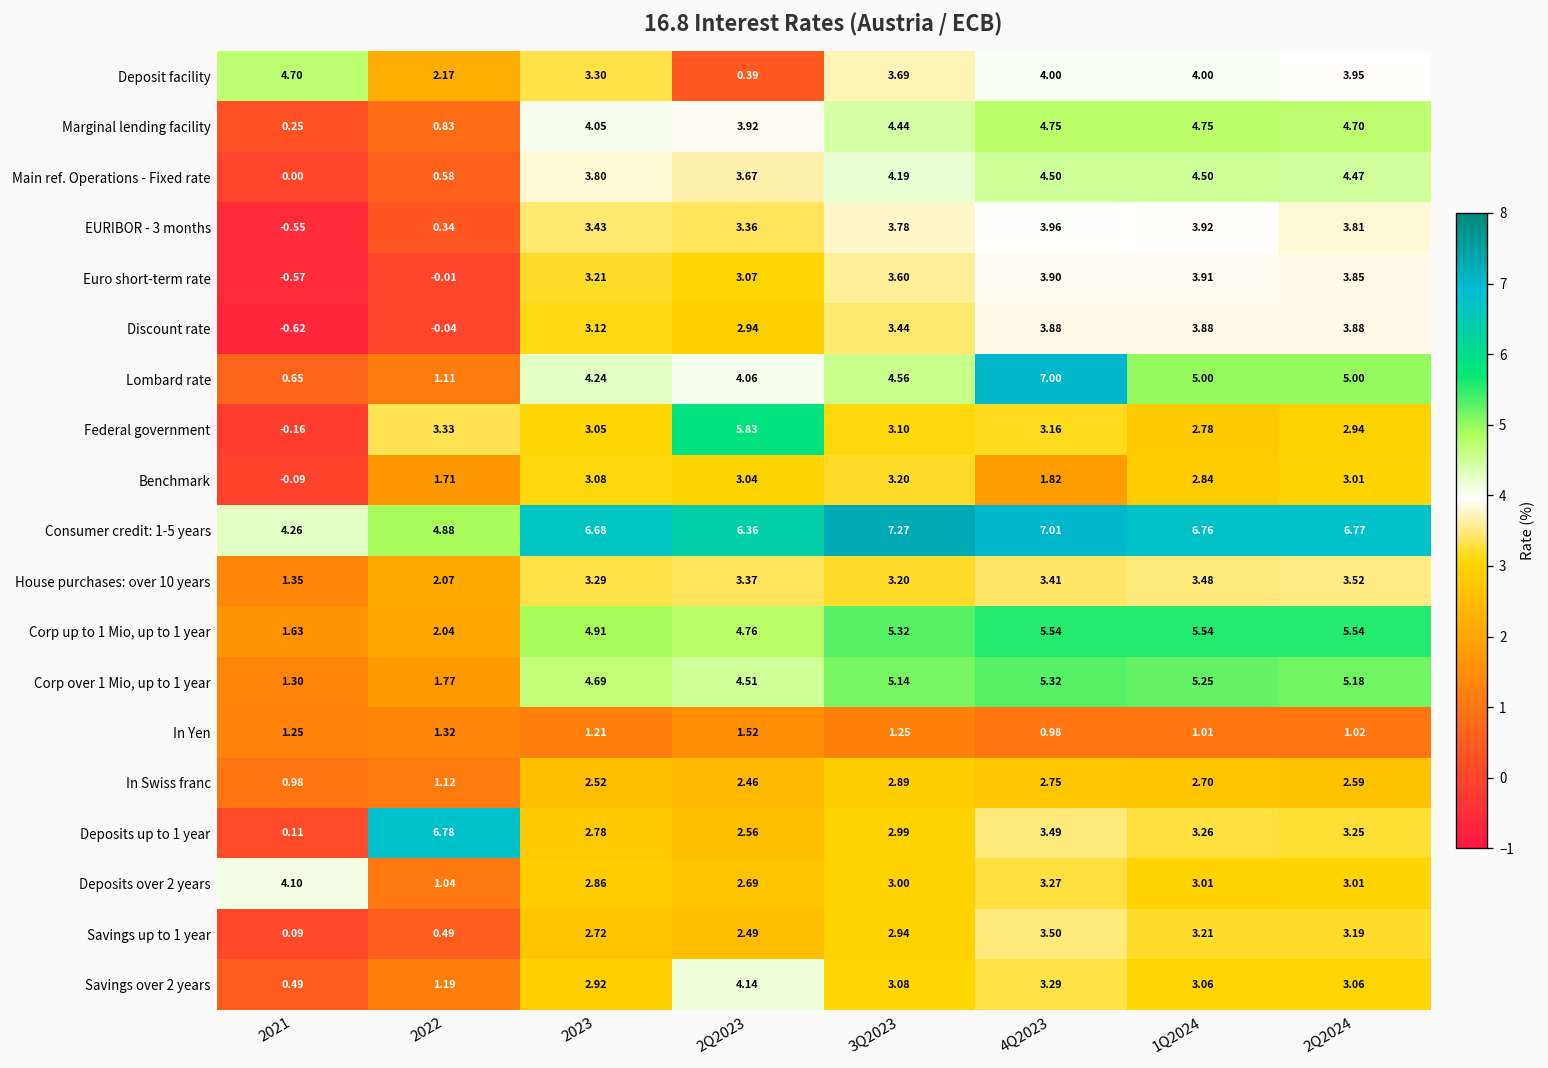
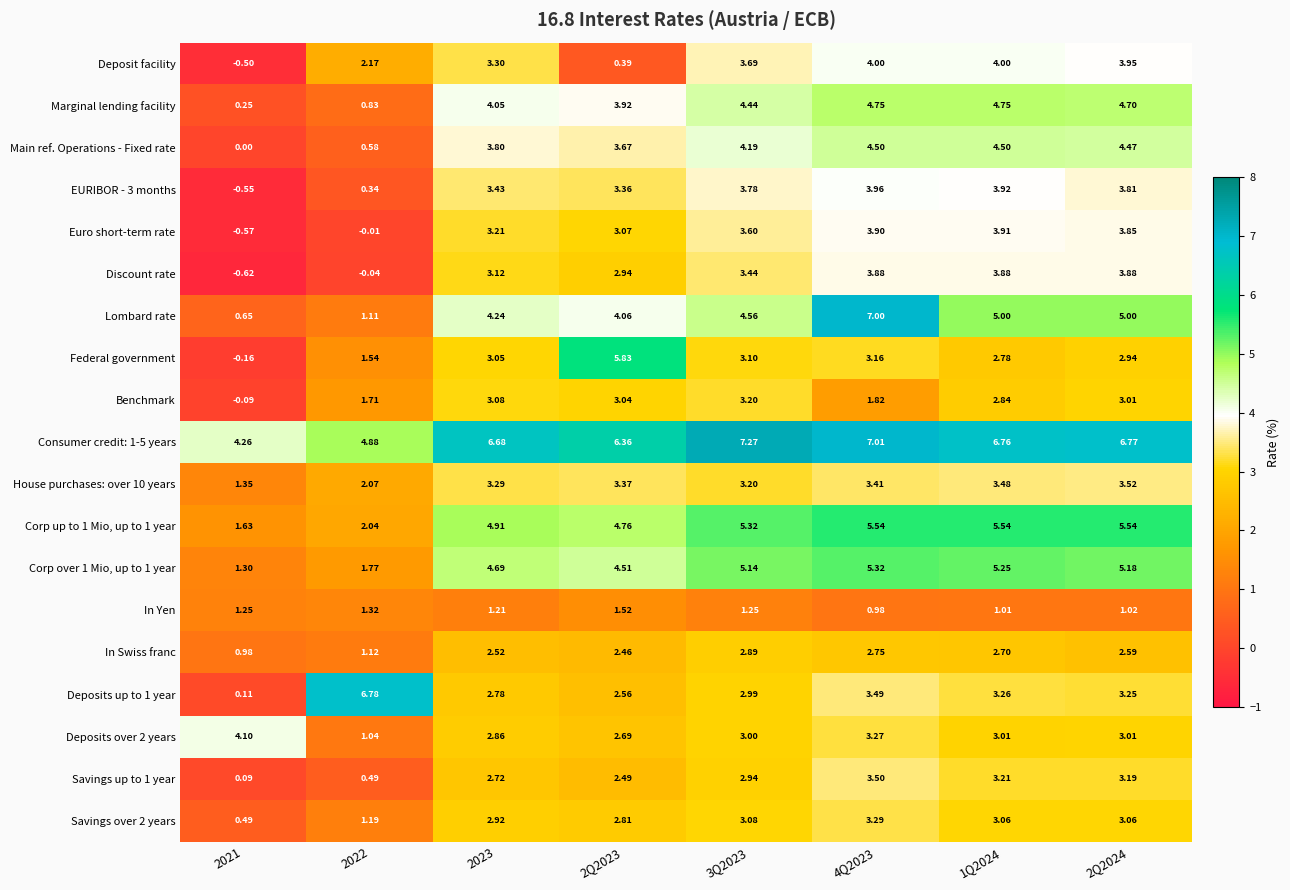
  {
    "Deposit facility": {
-     "2021": 4.70,
+     "2021": -0.50,
      "2022": 2.17,
      "2023": 3.30,
      "2Q2023": 0.39,
      "3Q2023": 3.69,
      "4Q2023": 4.00,
      "1Q2024": 4.00,
      "2Q2024": 3.95
    },
    "Marginal lending facility": {
      "2021": 0.25,
      "2022": 0.83,
      "2023": 4.05,
      "2Q2023": 3.92,
      "3Q2023": 4.44,
      "4Q2023": 4.75,
      "1Q2024": 4.75,
      "2Q2024": 4.70
    },
    "Main ref. Operations - Fixed rate": {
      "2021": 0.00,
      "2022": 0.58,
      "2023": 3.80,
      "2Q2023": 3.67,
      "3Q2023": 4.19,
      "4Q2023": 4.50,
      "1Q2024": 4.50,
      "2Q2024": 4.47
    },
    "EURIBOR - 3 months": {
      "2021": -0.55,
      "2022": 0.34,
      "2023": 3.43,
      "2Q2023": 3.36,
      "3Q2023": 3.78,
      "4Q2023": 3.96,
      "1Q2024": 3.92,
      "2Q2024": 3.81
    },
    "Euro short-term rate": {
      "2021": -0.57,
      "2022": -0.01,
      "2023": 3.21,
      "2Q2023": 3.07,
      "3Q2023": 3.60,
      "4Q2023": 3.90,
      "1Q2024": 3.91,
      "2Q2024": 3.85
    },
    "Discount rate": {
      "2021": -0.62,
      "2022": -0.04,
      "2023": 3.12,
      "2Q2023": 2.94,
      "3Q2023": 3.44,
      "4Q2023": 3.88,
      "1Q2024": 3.88,
      "2Q2024": 3.88
    },
    "Lombard rate": {
      "2021": 0.65,
      "2022": 1.11,
      "2023": 4.24,
      "2Q2023": 4.06,
      "3Q2023": 4.56,
      "4Q2023": 7.00,
      "1Q2024": 5.00,
      "2Q2024": 5.00
    },
    "Federal government": {
      "2021": -0.16,
-     "2022": 3.33,
+     "2022": 1.54,
      "2023": 3.05,
      "2Q2023": 5.83,
      "3Q2023": 3.10,
      "4Q2023": 3.16,
      "1Q2024": 2.78,
      "2Q2024": 2.94
    },
    "Benchmark": {
      "2021": -0.09,
      "2022": 1.71,
      "2023": 3.08,
      "2Q2023": 3.04,
      "3Q2023": 3.20,
      "4Q2023": 1.82,
      "1Q2024": 2.84,
      "2Q2024": 3.01
    },
    "Consumer credit: 1-5 years": {
      "2021": 4.26,
      "2022": 4.88,
      "2023": 6.68,
      "2Q2023": 6.36,
      "3Q2023": 7.27,
      "4Q2023": 7.01,
      "1Q2024": 6.76,
      "2Q2024": 6.77
    },
    "House purchases: over 10 years": {
      "2021": 1.35,
      "2022": 2.07,
      "2023": 3.29,
      "2Q2023": 3.37,
      "3Q2023": 3.20,
      "4Q2023": 3.41,
      "1Q2024": 3.48,
      "2Q2024": 3.52
    },
    "Corp up to 1 Mio, up to 1 year": {
      "2021": 1.63,
      "2022": 2.04,
      "2023": 4.91,
      "2Q2023": 4.76,
      "3Q2023": 5.32,
      "4Q2023": 5.54,
      "1Q2024": 5.54,
      "2Q2024": 5.54
    },
    "Corp over 1 Mio, up to 1 year": {
      "2021": 1.30,
      "2022": 1.77,
      "2023": 4.69,
      "2Q2023": 4.51,
      "3Q2023": 5.14,
      "4Q2023": 5.32,
      "1Q2024": 5.25,
      "2Q2024": 5.18
    },
    "In Yen": {
      "2021": 1.25,
      "2022": 1.32,
      "2023": 1.21,
      "2Q2023": 1.52,
      "3Q2023": 1.25,
      "4Q2023": 0.98,
      "1Q2024": 1.01,
      "2Q2024": 1.02
    },
    "In Swiss franc": {
      "2021": 0.98,
      "2022": 1.12,
      "2023": 2.52,
      "2Q2023": 2.46,
      "3Q2023": 2.89,
      "4Q2023": 2.75,
      "1Q2024": 2.70,
      "2Q2024": 2.59
    },
    "Deposits up to 1 year": {
      "2021": 0.11,
      "2022": 6.78,
      "2023": 2.78,
      "2Q2023": 2.56,
      "3Q2023": 2.99,
      "4Q2023": 3.49,
      "1Q2024": 3.26,
      "2Q2024": 3.25
    },
    "Deposits over 2 years": {
      "2021": 4.10,
      "2022": 1.04,
      "2023": 2.86,
      "2Q2023": 2.69,
      "3Q2023": 3.00,
      "4Q2023": 3.27,
      "1Q2024": 3.01,
      "2Q2024": 3.01
    },
    "Savings up to 1 year": {
      "2021": 0.09,
      "2022": 0.49,
      "2023": 2.72,
      "2Q2023": 2.49,
      "3Q2023": 2.94,
      "4Q2023": 3.50,
      "1Q2024": 3.21,
      "2Q2024": 3.19
    },
    "Savings over 2 years": {
      "2021": 0.49,
      "2022": 1.19,
      "2023": 2.92,
-     "2Q2023": 4.14,
+     "2Q2023": 2.81,
      "3Q2023": 3.08,
      "4Q2023": 3.29,
      "1Q2024": 3.06,
      "2Q2024": 3.06
    }
  }
